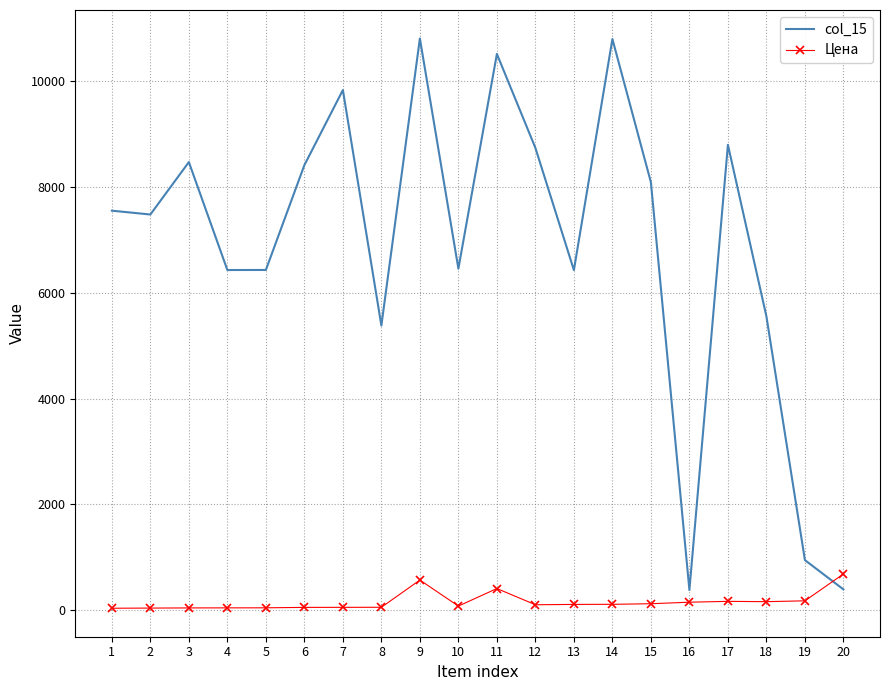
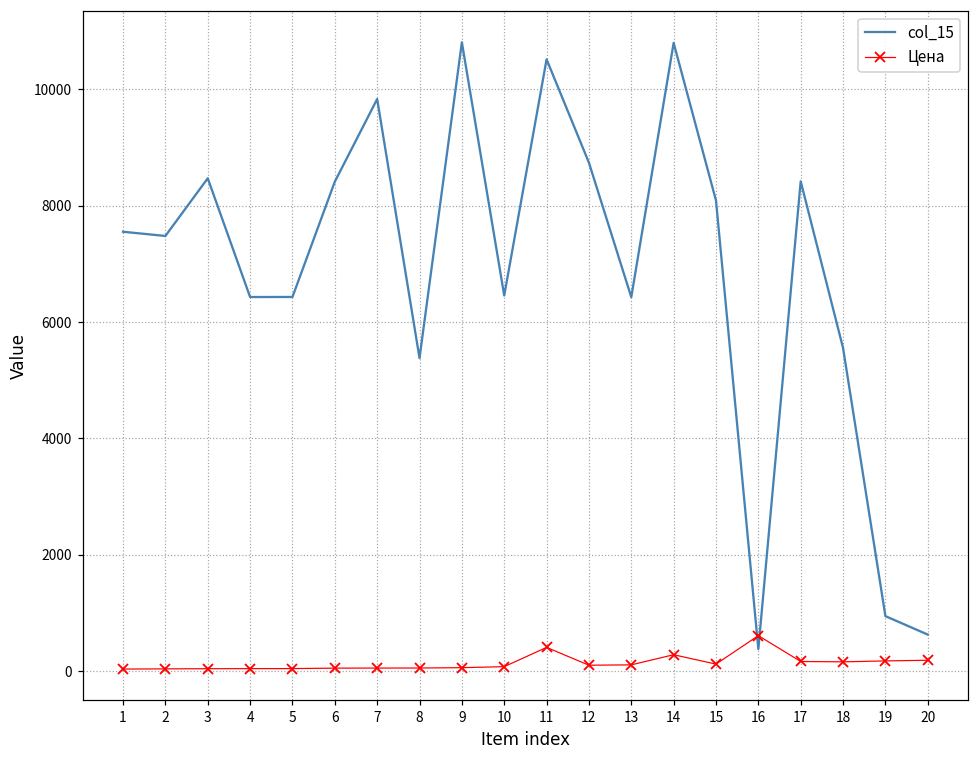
  {
    "col_15": {
      "1": 7600,
      "2": 7500,
      "3": 8500,
      "4": 6400,
      "5": 6400,
      "6": 8400,
      "7": 9800,
      "8": 5400,
      "9": 10800,
      "10": 6500,
      "11": 10500,
      "12": 8700,
      "13": 6400,
      "14": 10800,
      "15": 8100,
      "16": 400,
-     "17": 8800,
+     "17": 8400,
      "18": 5600,
      "19": 900,
-     "20": 400
+     "20": 600
    },
    "Цена": {
      "1": 0,
      "2": 0,
      "3": 0,
      "4": 0,
      "5": 0,
      "6": 100,
      "7": 100,
      "8": 100,
-     "9": 600,
+     "9": 100,
      "10": 100,
      "11": 400,
      "12": 100,
      "13": 100,
-     "14": 100,
+     "14": 300,
      "15": 100,
-     "16": 200,
+     "16": 600,
      "17": 200,
      "18": 200,
      "19": 200,
-     "20": 700
+     "20": 200
    }
  }
